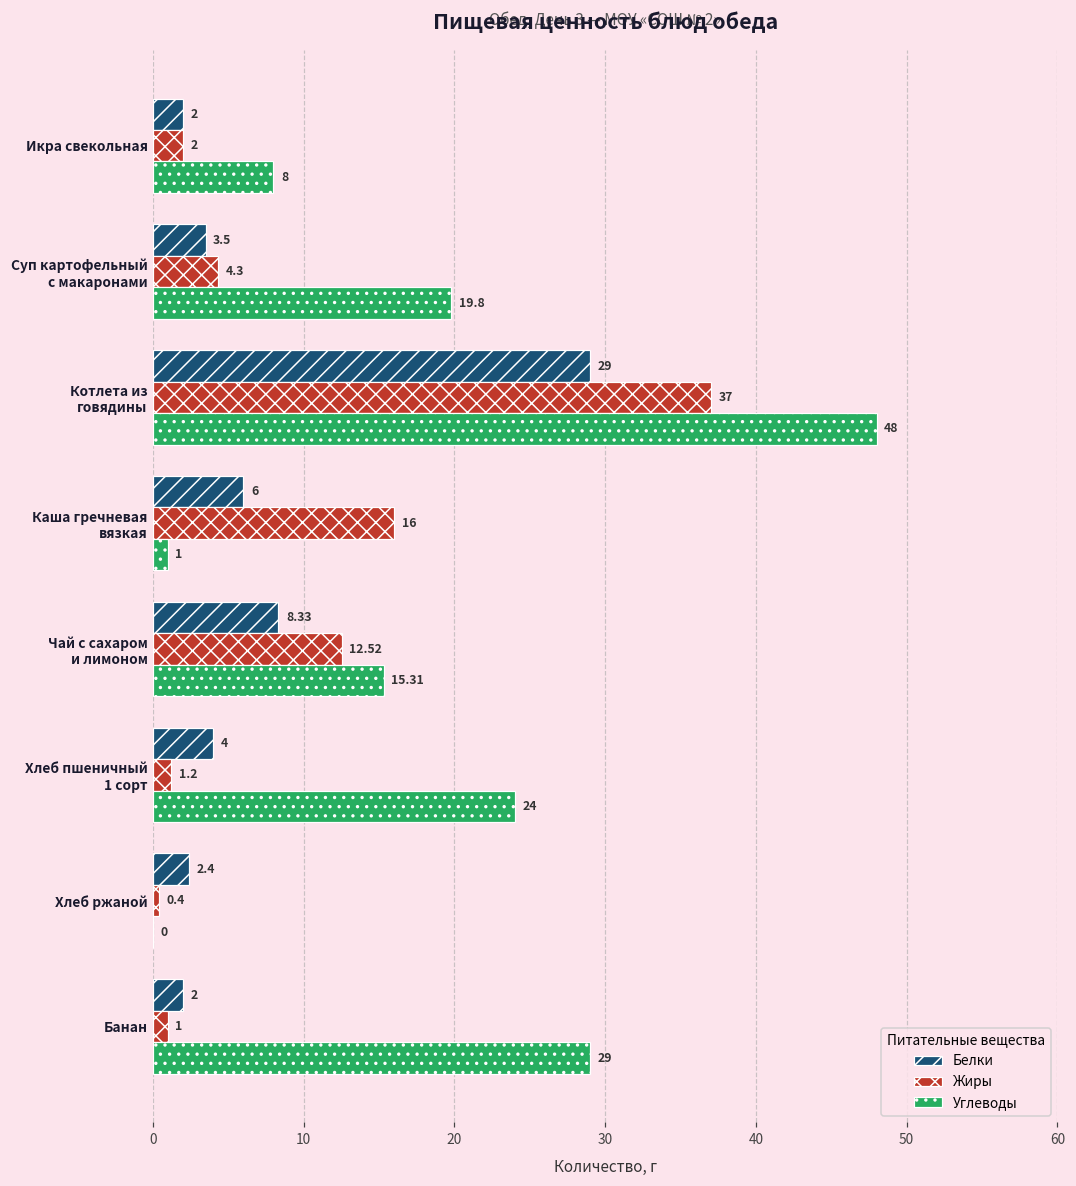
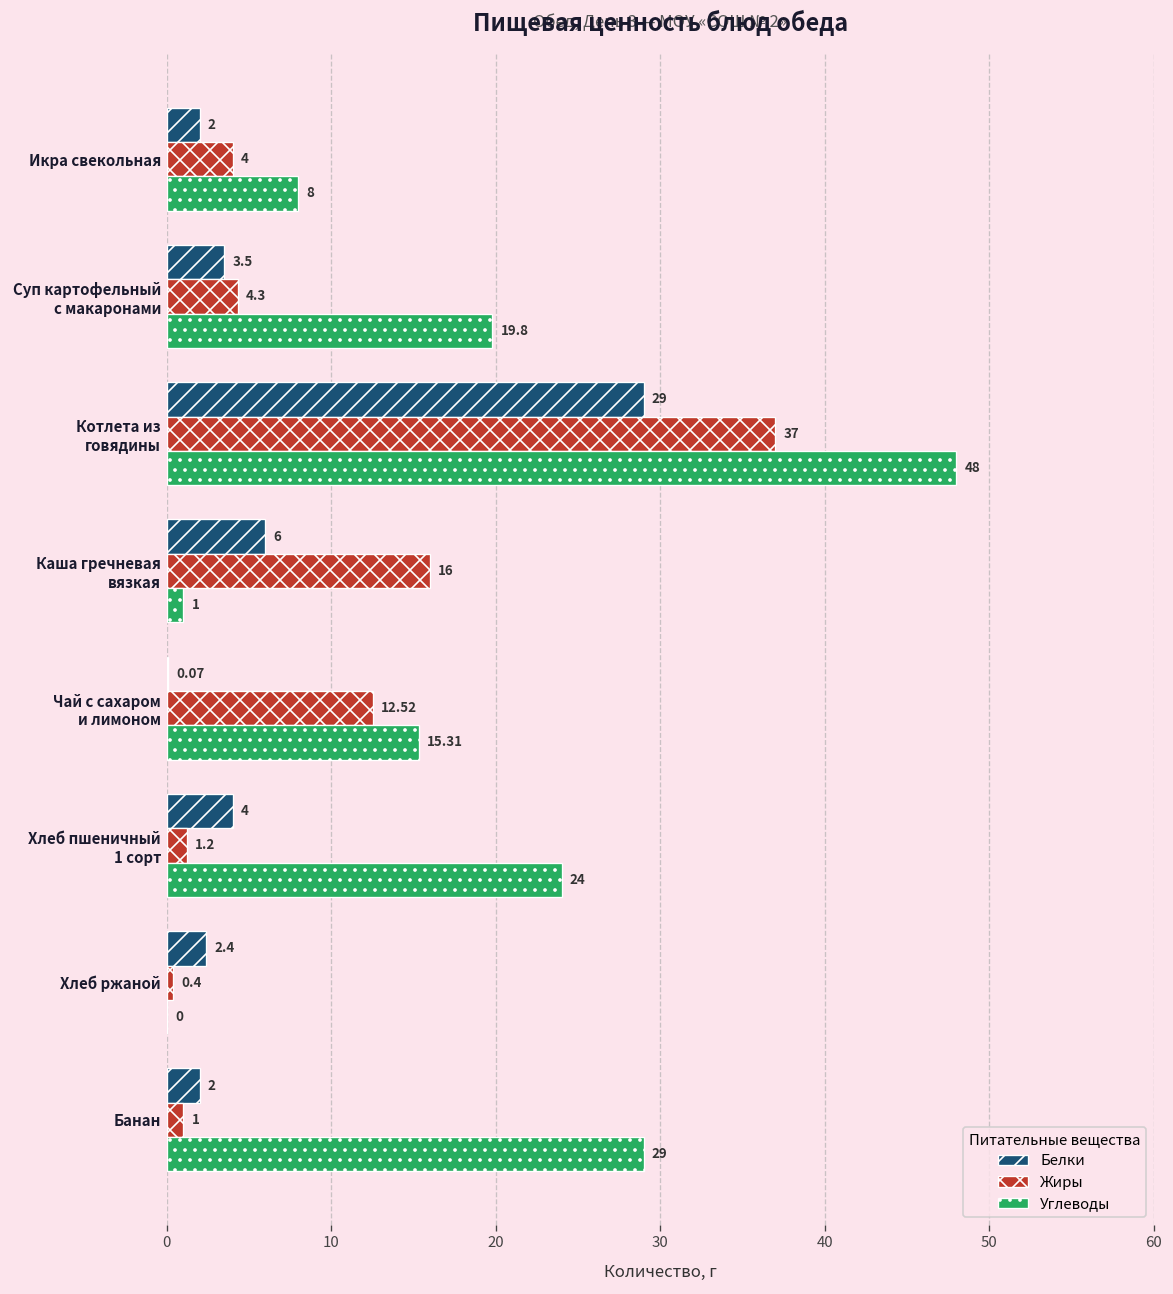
  {
    "Белки": {
      "Икра свекольная": 2,
      "Суп картофельный с макаронами": 3.5,
      "Котлета из говядины": 29,
      "Каша гречневая вязкая": 6,
-     "Чай с сахаром и лимоном": 8.33,
+     "Чай с сахаром и лимоном": 0.07,
      "Хлеб пшеничный 1 сорт": 4,
      "Хлеб ржаной": 2.4,
      "Банан": 2
    },
    "Жиры": {
-     "Икра свекольная": 2,
+     "Икра свекольная": 4,
      "Суп картофельный с макаронами": 4.3,
      "Котлета из говядины": 37,
      "Каша гречневая вязкая": 16,
      "Чай с сахаром и лимоном": 12.52,
      "Хлеб пшеничный 1 сорт": 1.2,
      "Хлеб ржаной": 0.4,
      "Банан": 1
    },
    "Углеводы": {
      "Икра свекольная": 8,
      "Суп картофельный с макаронами": 19.8,
      "Котлета из говядины": 48,
      "Каша гречневая вязкая": 1,
      "Чай с сахаром и лимоном": 15.31,
      "Хлеб пшеничный 1 сорт": 24,
      "Хлеб ржаной": 0,
      "Банан": 29
    }
  }
